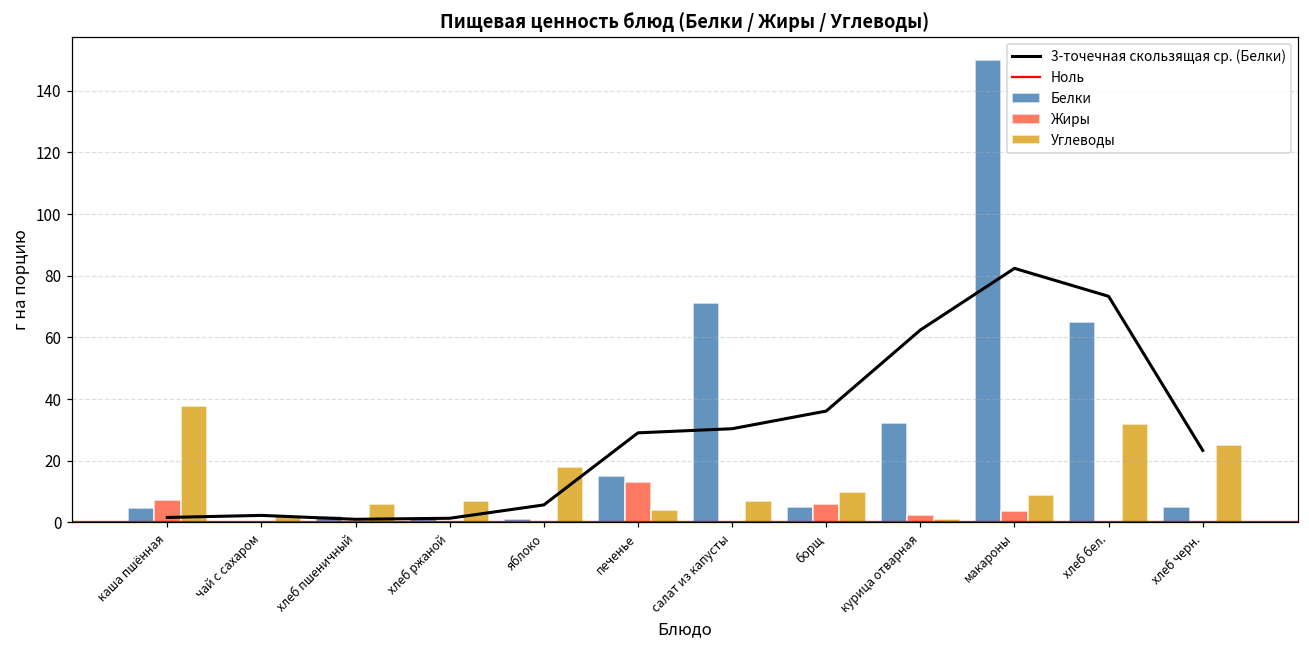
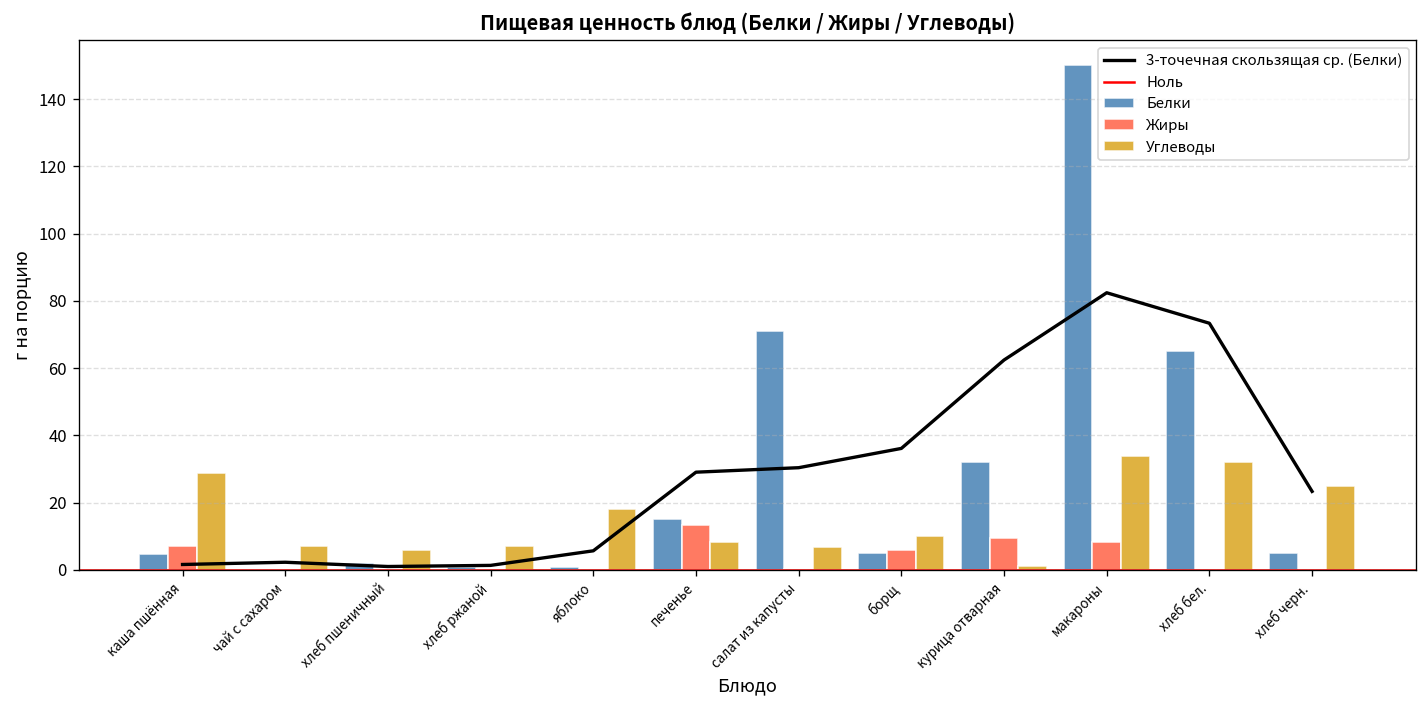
  {
    "Белки": {
      "каша пшённая": 5,
      "чай с сахаром": 0,
      "хлеб пшеничный": 2,
      "хлеб ржаной": 1,
      "яблоко": 1,
      "печенье": 15,
      "салат из капусты": 71,
      "борщ": 5,
      "курица отварная": 32,
      "макароны": 150,
      "хлеб бел.": 65,
      "хлеб черн.": 5
    },
    "3-точечная скользящая ср. (Белки)": {
      "каша пшённая": 2,
      "чай с сахаром": 2,
      "хлеб пшеничный": 1,
      "хлеб ржаной": 1,
      "яблоко": 6,
      "печенье": 29,
      "салат из капусты": 30,
      "борщ": 36,
      "курица отварная": 62,
      "макароны": 82,
      "хлеб бел.": 73,
      "хлеб черн.": 23
    },
    "Жиры": {
      "каша пшённая": 7,
      "чай с сахаром": 0,
      "хлеб пшеничный": 0,
      "хлеб ржаной": 0,
      "яблоко": 0,
      "печенье": 13,
      "борщ": 6,
-     "курица отварная": 2,
-     "макароны": 4,
+     "курица отварная": 10,
+     "макароны": 8,
      "хлеб бел.": 0,
      "хлеб черн.": 0
    },
    "Углеводы": {
-     "каша пшённая": 38,
-     "чай с сахаром": 2,
+     "каша пшённая": 29,
+     "чай с сахаром": 7,
      "хлеб пшеничный": 6,
      "хлеб ржаной": 7,
      "яблоко": 18,
-     "печенье": 4,
+     "печенье": 8,
      "салат из капусты": 7,
      "борщ": 10,
      "курица отварная": 1,
-     "макароны": 9,
+     "макароны": 34,
      "хлеб бел.": 32,
      "хлеб черн.": 25
    }
  }
